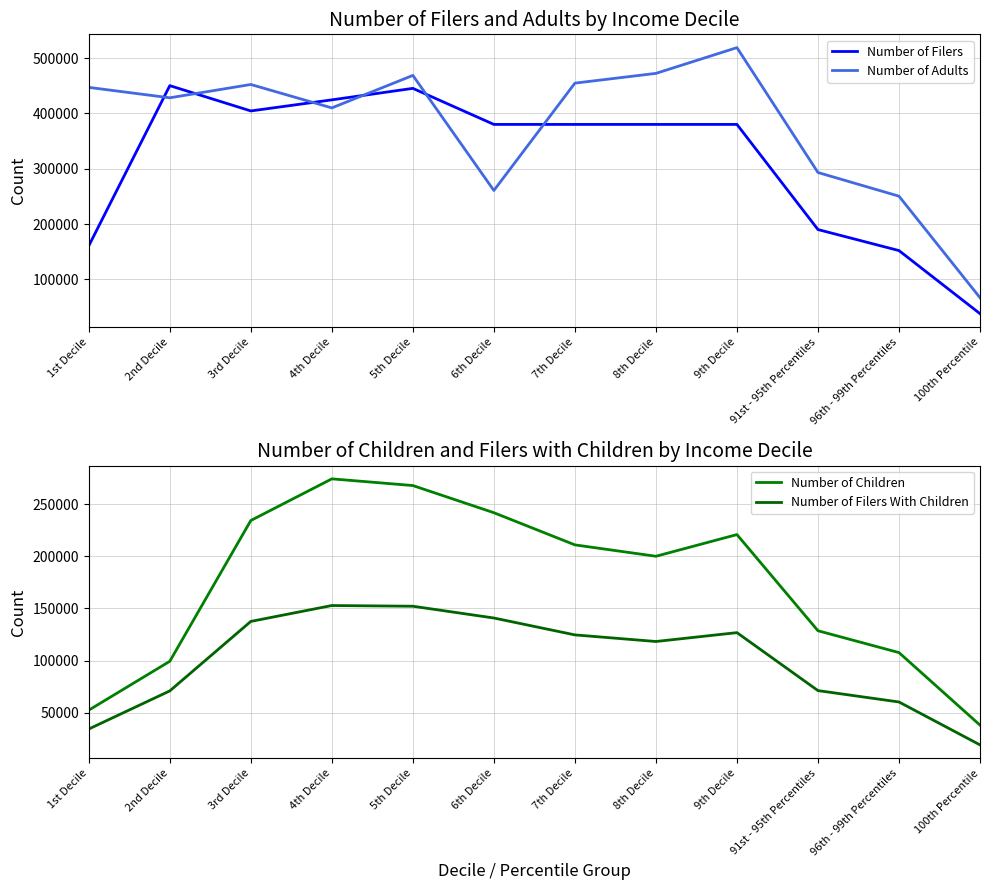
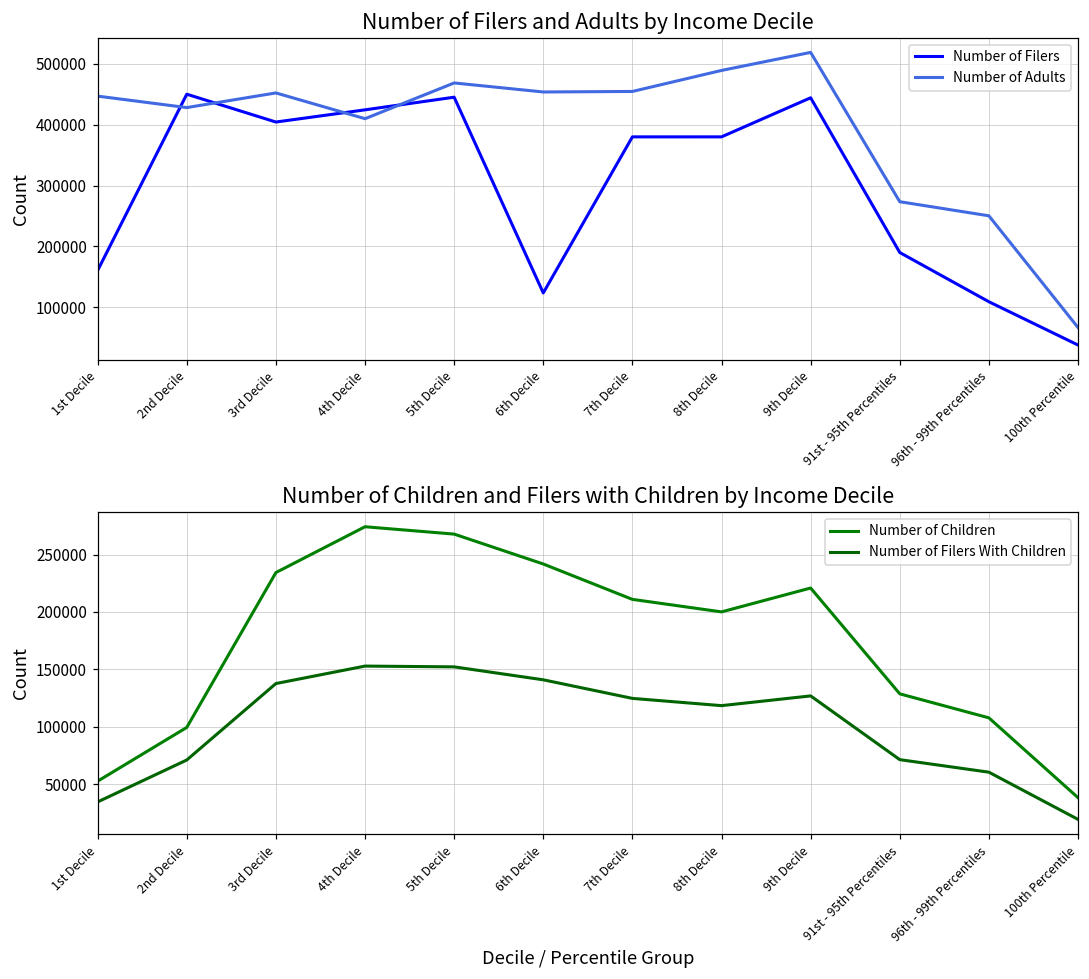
  {
    "Number of Filers and Adults by Income Decile": {
      "Number of Filers": {
        "1st Decile": 160000,
        "2nd Decile": 450000,
        "3rd Decile": 400000,
        "4th Decile": 420000,
        "5th Decile": 450000,
-       "6th Decile": 380000,
+       "6th Decile": 120000,
        "7th Decile": 380000,
        "8th Decile": 380000,
-       "9th Decile": 380000,
+       "9th Decile": 440000,
        "91st - 95th Percentiles": 190000,
-       "96th - 99th Percentiles": 150000,
+       "96th - 99th Percentiles": 110000,
        "100th Percentile": 40000
      },
      "Number of Adults": {
        "1st Decile": 450000,
        "2nd Decile": 430000,
        "3rd Decile": 450000,
        "4th Decile": 410000,
        "5th Decile": 470000,
-       "6th Decile": 260000,
+       "6th Decile": 450000,
        "7th Decile": 450000,
-       "8th Decile": 470000,
+       "8th Decile": 490000,
        "9th Decile": 520000,
-       "91st - 95th Percentiles": 290000,
+       "91st - 95th Percentiles": 270000,
        "96th - 99th Percentiles": 250000,
        "100th Percentile": 70000
      }
    }
  }
